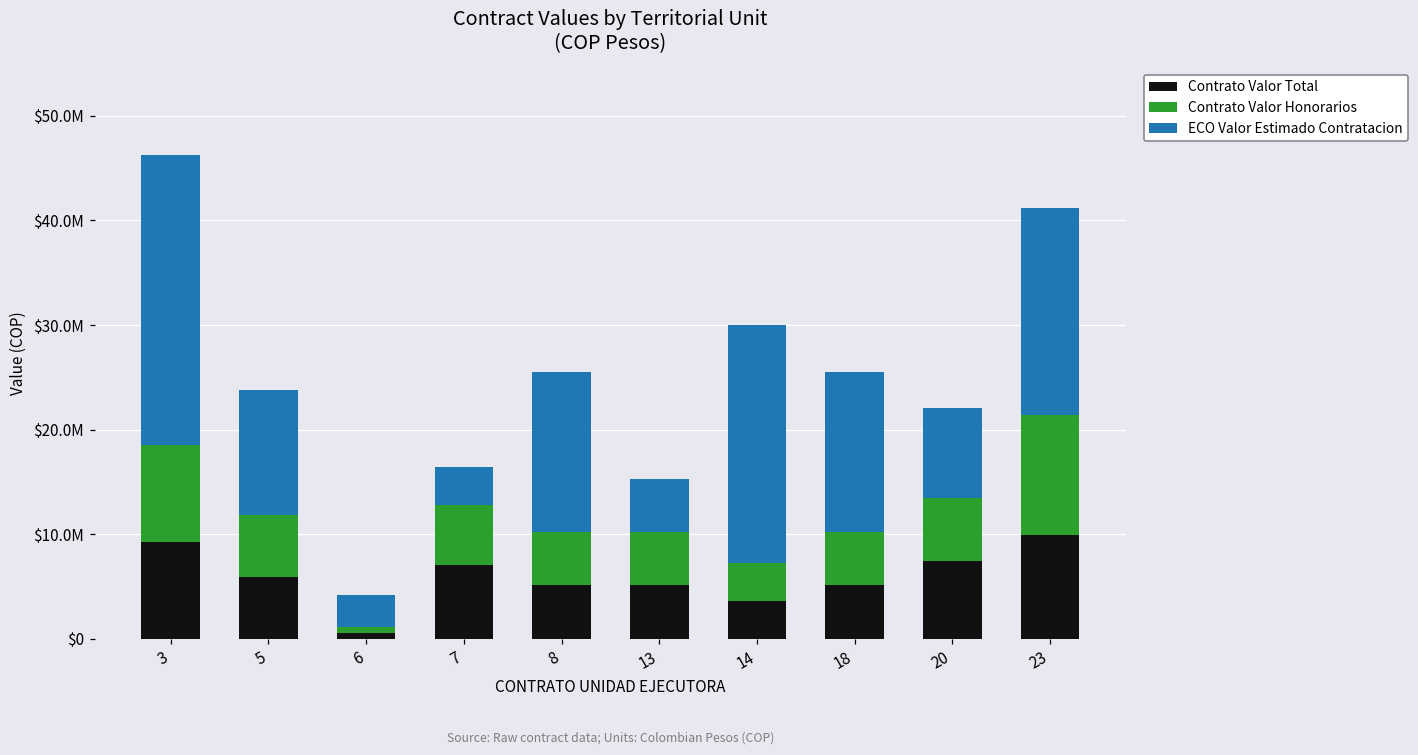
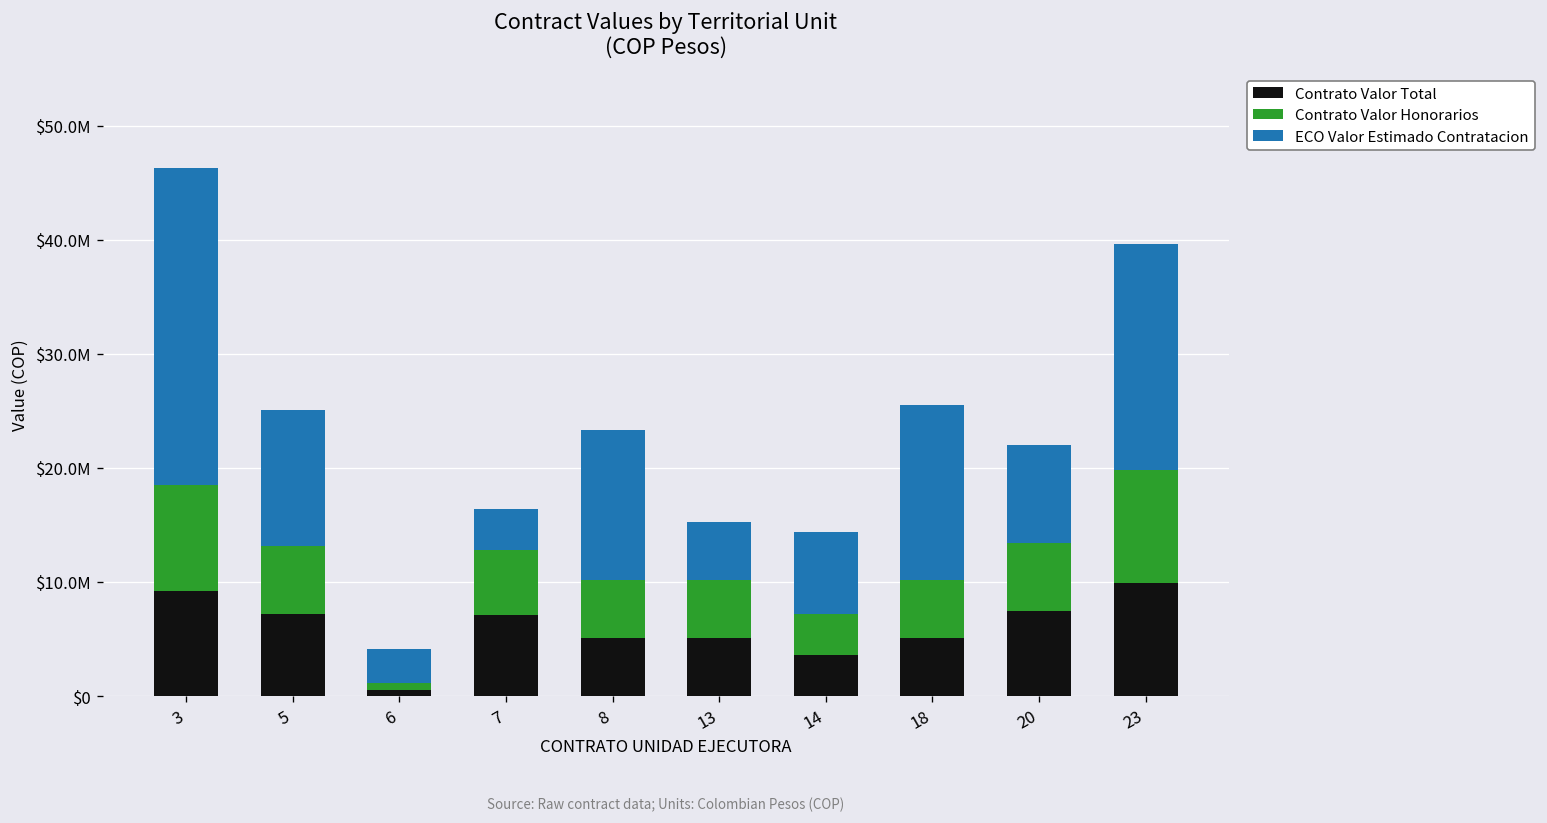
  {
    "Contrato Valor Total": {
      "3": "$9000000",
-     "5": "$6000000",
+     "5": "$7000000",
      "6": "$1000000",
      "7": "$7000000",
      "8": "$5000000",
      "13": "$5000000",
      "14": "$4000000",
      "18": "$5000000",
      "20": "$7000000",
      "23": "$10000000"
    },
    "Contrato Valor Honorarios": {
      "3": "$9000000",
      "5": "$6000000",
      "6": "$1000000",
      "7": "$6000000",
      "8": "$5000000",
      "13": "$5000000",
      "14": "$4000000",
      "18": "$5000000",
      "20": "$6000000",
-     "23": "$11000000"
+     "23": "$10000000"
    },
    "ECO Valor Estimado Contratacion": {
      "3": "$28000000",
      "5": "$12000000",
      "6": "$3000000",
      "7": "$4000000",
-     "8": "$15000000",
+     "8": "$13000000",
      "13": "$5000000",
-     "14": "$23000000",
+     "14": "$7000000",
      "18": "$15000000",
      "20": "$9000000",
      "23": "$20000000"
    }
  }
